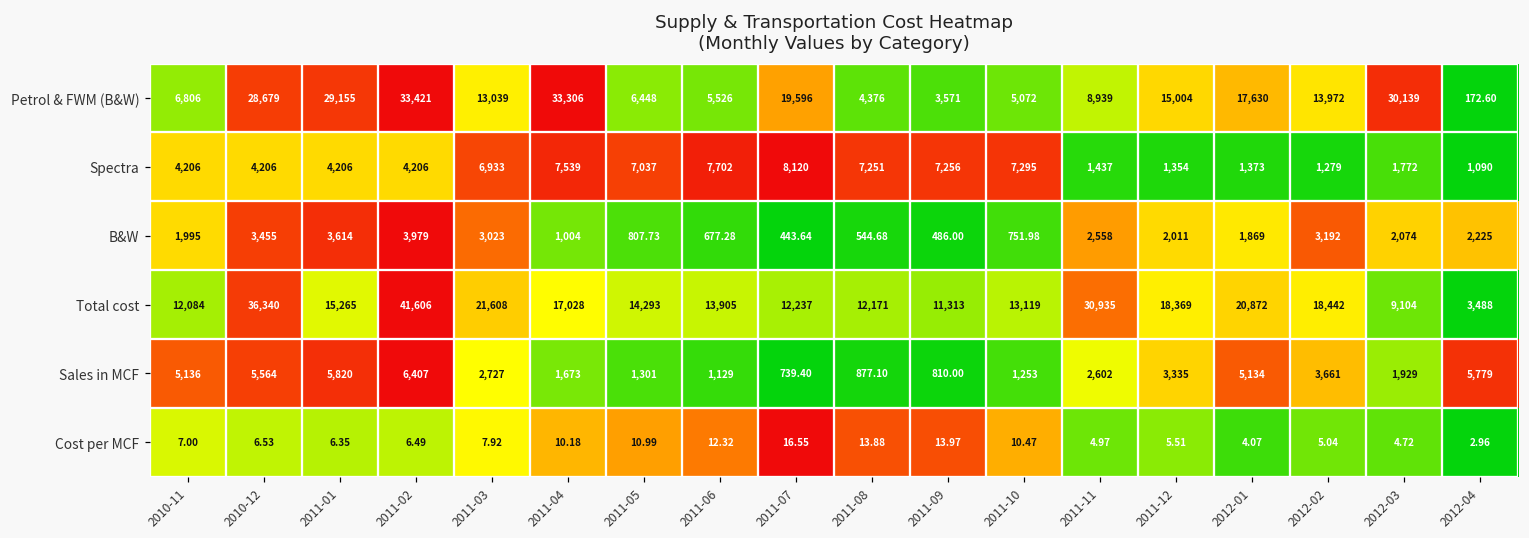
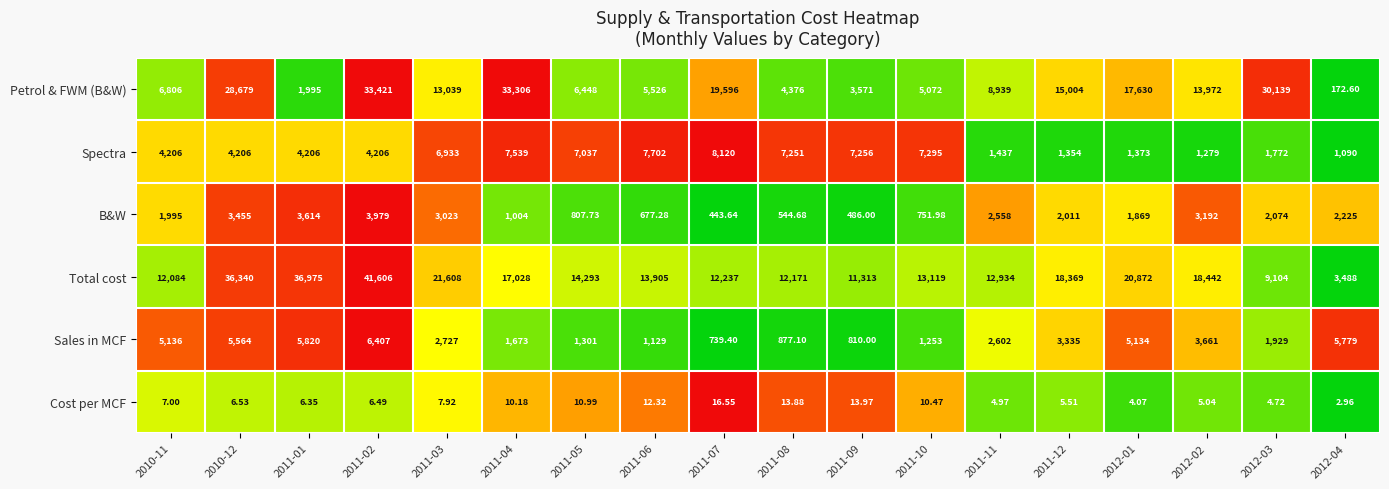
  {
    "Petrol & FWM (B&W)": {
      "2010-11": "6,806",
      "2010-12": "28,679",
-     "2011-01": "29,155",
+     "2011-01": "1,995",
      "2011-02": "33,421",
      "2011-03": "13,039",
      "2011-04": "33,306",
      "2011-05": "6,448",
      "2011-06": "5,526",
      "2011-07": "19,596",
      "2011-08": "4,376",
      "2011-09": "3,571",
      "2011-10": "5,072",
      "2011-11": "8,939",
      "2011-12": "15,004",
      "2012-01": "17,630",
      "2012-02": "13,972",
      "2012-03": "30,139",
      "2012-04": "172.60"
    },
    "Spectra": {
      "2010-11": "4,206",
      "2010-12": "4,206",
      "2011-01": "4,206",
      "2011-02": "4,206",
      "2011-03": "6,933",
      "2011-04": "7,539",
      "2011-05": "7,037",
      "2011-06": "7,702",
      "2011-07": "8,120",
      "2011-08": "7,251",
      "2011-09": "7,256",
      "2011-10": "7,295",
      "2011-11": "1,437",
      "2011-12": "1,354",
      "2012-01": "1,373",
      "2012-02": "1,279",
      "2012-03": "1,772",
      "2012-04": "1,090"
    },
    "B&W": {
      "2010-11": "1,995",
      "2010-12": "3,455",
      "2011-01": "3,614",
      "2011-02": "3,979",
      "2011-03": "3,023",
      "2011-04": "1,004",
      "2011-05": "807.73",
      "2011-06": "677.28",
      "2011-07": "443.64",
      "2011-08": "544.68",
      "2011-09": "486.00",
      "2011-10": "751.98",
      "2011-11": "2,558",
      "2011-12": "2,011",
      "2012-01": "1,869",
      "2012-02": "3,192",
      "2012-03": "2,074",
      "2012-04": "2,225"
    },
    "Total cost": {
      "2010-11": "12,084",
      "2010-12": "36,340",
-     "2011-01": "15,265",
+     "2011-01": "36,975",
      "2011-02": "41,606",
      "2011-03": "21,608",
      "2011-04": "17,028",
      "2011-05": "14,293",
      "2011-06": "13,905",
      "2011-07": "12,237",
      "2011-08": "12,171",
      "2011-09": "11,313",
      "2011-10": "13,119",
-     "2011-11": "30,935",
+     "2011-11": "12,934",
      "2011-12": "18,369",
      "2012-01": "20,872",
      "2012-02": "18,442",
      "2012-03": "9,104",
      "2012-04": "3,488"
    },
    "Sales in MCF": {
      "2010-11": "5,136",
      "2010-12": "5,564",
      "2011-01": "5,820",
      "2011-02": "6,407",
      "2011-03": "2,727",
      "2011-04": "1,673",
      "2011-05": "1,301",
      "2011-06": "1,129",
      "2011-07": "739.40",
      "2011-08": "877.10",
      "2011-09": "810.00",
      "2011-10": "1,253",
      "2011-11": "2,602",
      "2011-12": "3,335",
      "2012-01": "5,134",
      "2012-02": "3,661",
      "2012-03": "1,929",
      "2012-04": "5,779"
    },
    "Cost per MCF": {
      "2010-11": "7.00",
      "2010-12": "6.53",
      "2011-01": "6.35",
      "2011-02": "6.49",
      "2011-03": "7.92",
      "2011-04": "10.18",
      "2011-05": "10.99",
      "2011-06": "12.32",
      "2011-07": "16.55",
      "2011-08": "13.88",
      "2011-09": "13.97",
      "2011-10": "10.47",
      "2011-11": "4.97",
      "2011-12": "5.51",
      "2012-01": "4.07",
      "2012-02": "5.04",
      "2012-03": "4.72",
      "2012-04": "2.96"
    }
  }
